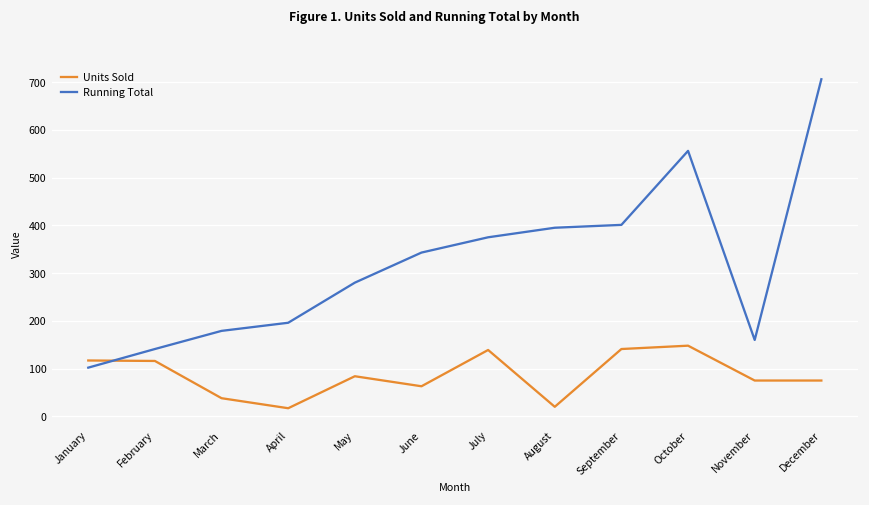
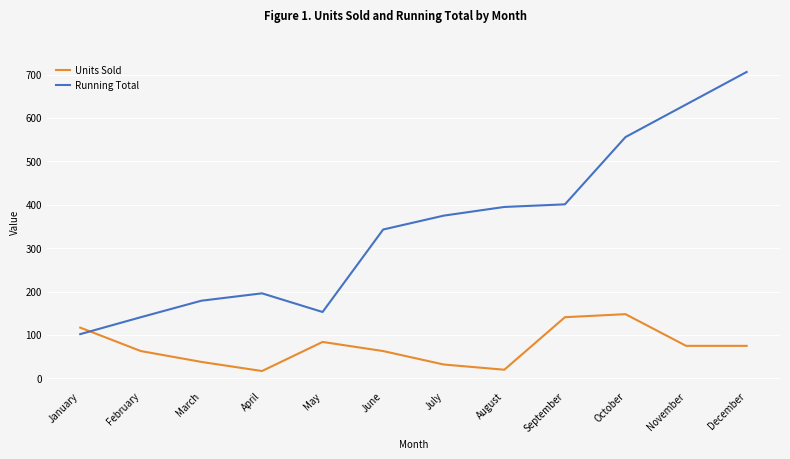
  {
    "Units Sold": {
      "January": 120,
-     "February": 120,
+     "February": 60,
      "March": 40,
      "April": 20,
      "May": 80,
      "June": 60,
-     "July": 140,
+     "July": 30,
      "August": 20,
      "September": 140,
      "October": 150,
      "November": 80,
      "December": 80
    },
    "Running Total": {
      "January": 100,
      "February": 140,
      "March": 180,
      "April": 200,
-     "May": 280,
+     "May": 150,
      "June": 340,
      "July": 380,
      "August": 400,
      "September": 400,
      "October": 560,
-     "November": 160,
+     "November": 630,
      "December": 710
    }
  }
